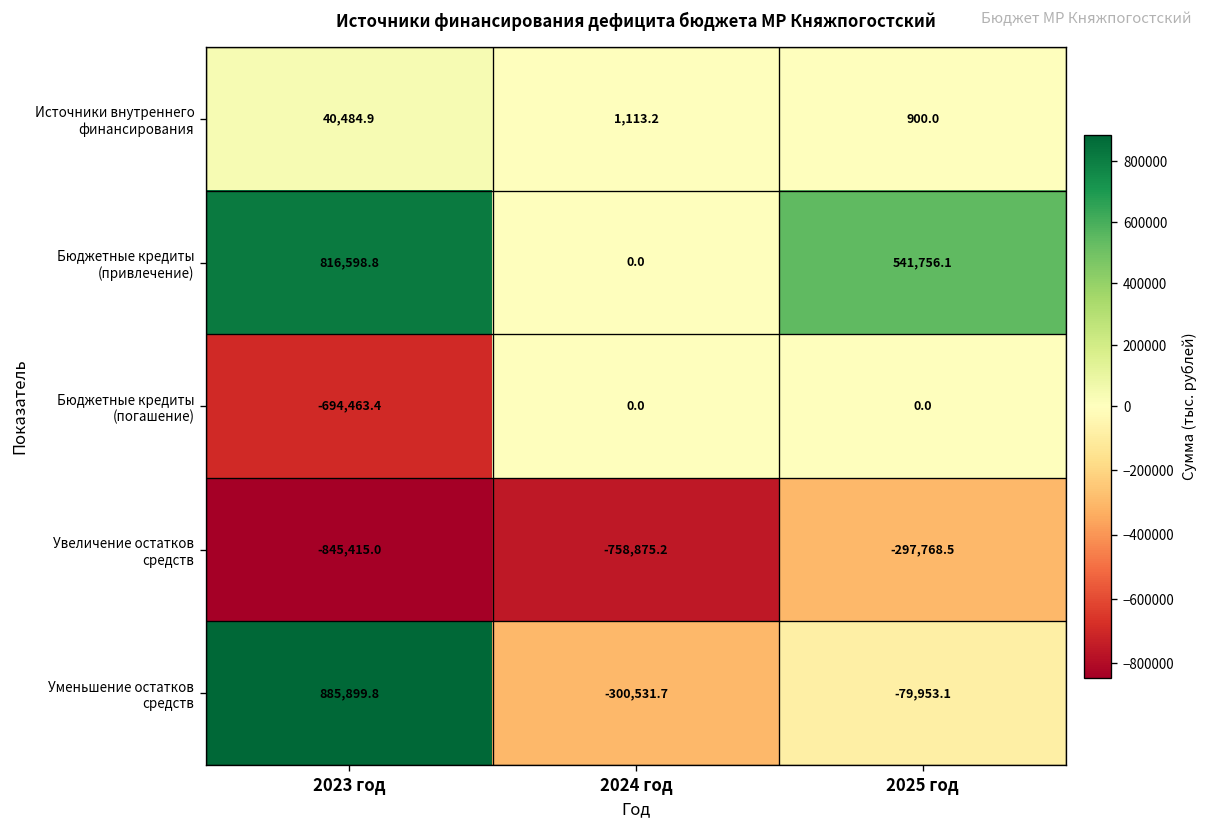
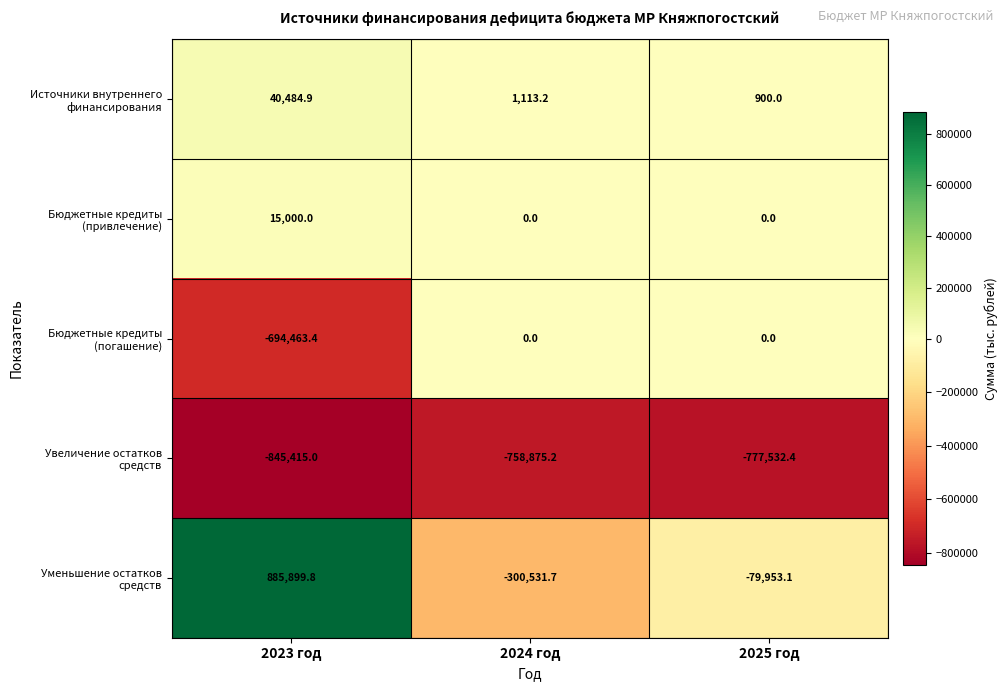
  {
    "Источники внутреннего финансирования": {
      "2023 год": "40,484.9",
      "2024 год": "1,113.2",
      "2025 год": "900.0"
    },
    "Бюджетные кредиты (привлечение)": {
-     "2023 год": "816,598.8",
+     "2023 год": "15,000.0",
      "2024 год": "0.0",
-     "2025 год": "541,756.1"
+     "2025 год": "0.0"
    },
    "Бюджетные кредиты (погашение)": {
      "2023 год": "-694,463.4",
      "2024 год": "0.0",
      "2025 год": "0.0"
    },
    "Увеличение остатков средств": {
      "2023 год": "-845,415.0",
      "2024 год": "-758,875.2",
-     "2025 год": "-297,768.5"
+     "2025 год": "-777,532.4"
    },
    "Уменьшение остатков средств": {
      "2023 год": "885,899.8",
      "2024 год": "-300,531.7",
      "2025 год": "-79,953.1"
    }
  }
